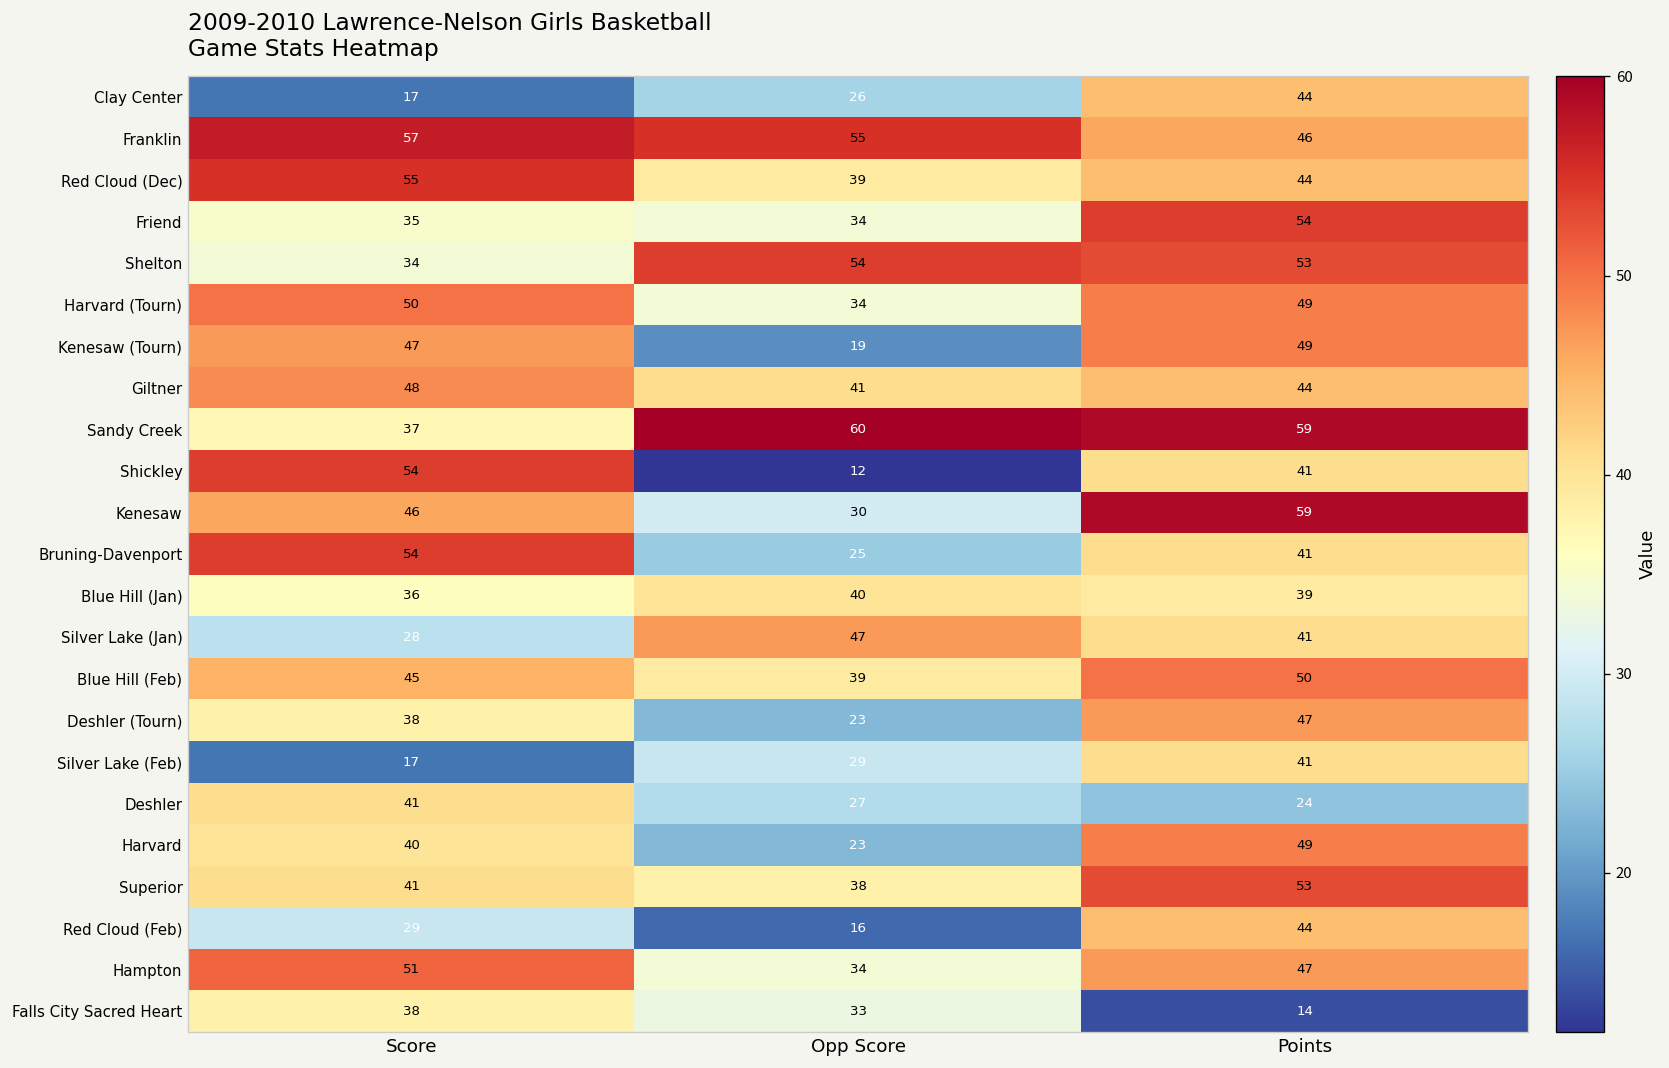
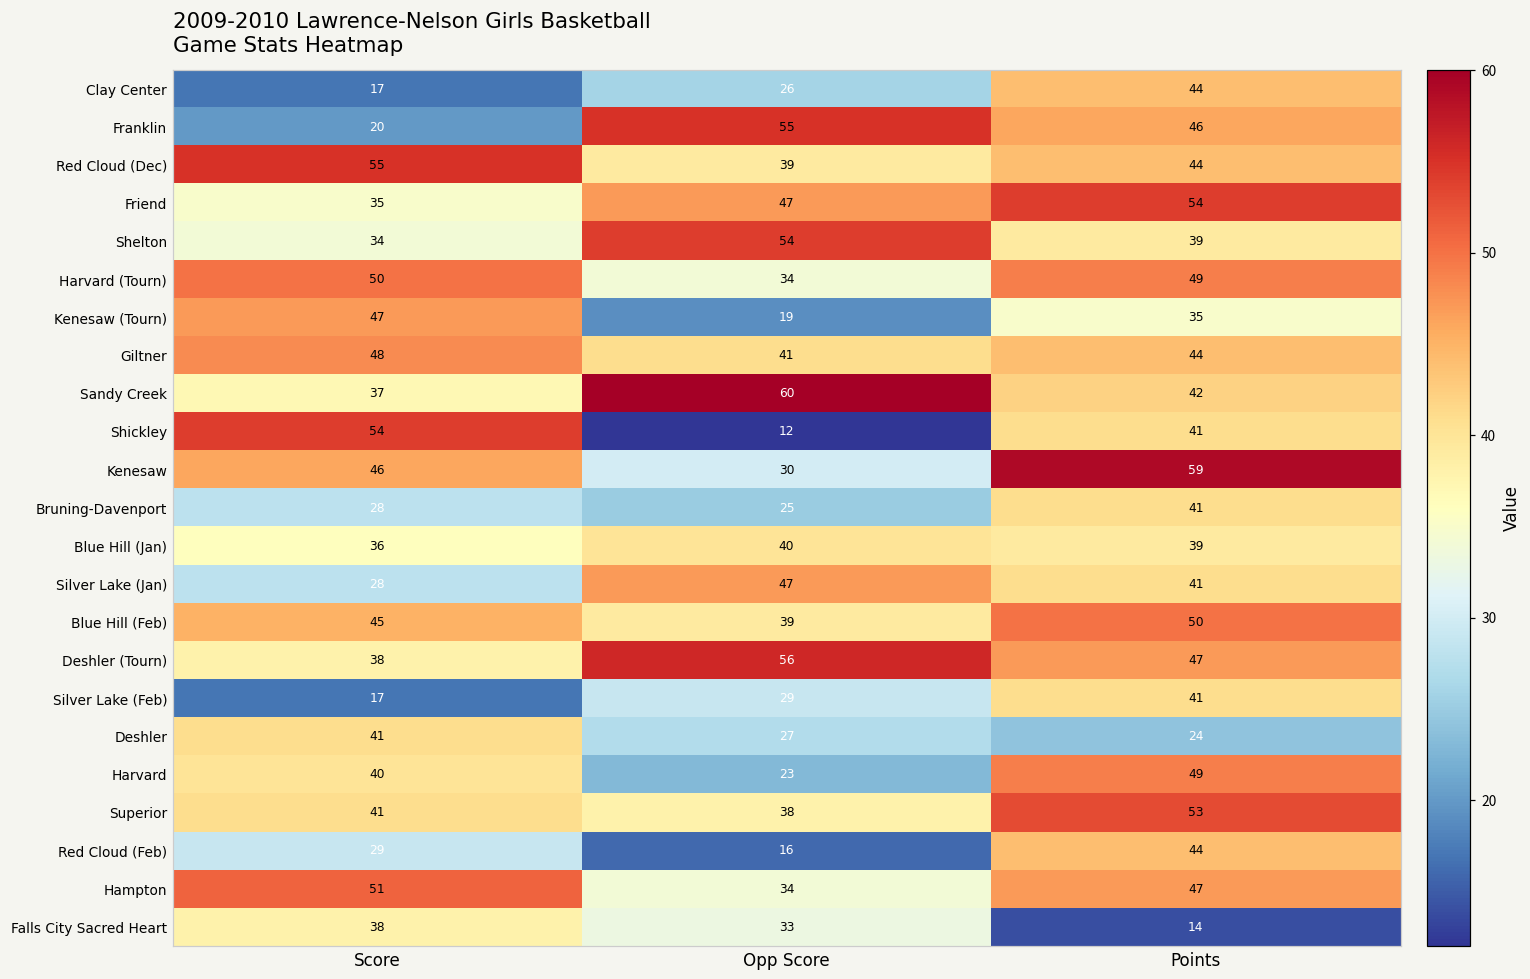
  {
    "Clay Center": {
      "Score": 17,
      "Opp Score": 26,
      "Points": 44
    },
    "Franklin": {
-     "Score": 57,
+     "Score": 20,
      "Opp Score": 55,
      "Points": 46
    },
    "Red Cloud (Dec)": {
      "Score": 55,
      "Opp Score": 39,
      "Points": 44
    },
    "Friend": {
      "Score": 35,
-     "Opp Score": 34,
+     "Opp Score": 47,
      "Points": 54
    },
    "Shelton": {
      "Score": 34,
      "Opp Score": 54,
-     "Points": 53
+     "Points": 39
    },
    "Harvard (Tourn)": {
      "Score": 50,
      "Opp Score": 34,
      "Points": 49
    },
    "Kenesaw (Tourn)": {
      "Score": 47,
      "Opp Score": 19,
-     "Points": 49
+     "Points": 35
    },
    "Giltner": {
      "Score": 48,
      "Opp Score": 41,
      "Points": 44
    },
    "Sandy Creek": {
      "Score": 37,
      "Opp Score": 60,
-     "Points": 59
+     "Points": 42
    },
    "Shickley": {
      "Score": 54,
      "Opp Score": 12,
      "Points": 41
    },
    "Kenesaw": {
      "Score": 46,
      "Opp Score": 30,
      "Points": 59
    },
    "Bruning-Davenport": {
-     "Score": 54,
+     "Score": 28,
      "Opp Score": 25,
      "Points": 41
    },
    "Blue Hill (Jan)": {
      "Score": 36,
      "Opp Score": 40,
      "Points": 39
    },
    "Silver Lake (Jan)": {
      "Score": 28,
      "Opp Score": 47,
      "Points": 41
    },
    "Blue Hill (Feb)": {
      "Score": 45,
      "Opp Score": 39,
      "Points": 50
    },
    "Deshler (Tourn)": {
      "Score": 38,
-     "Opp Score": 23,
+     "Opp Score": 56,
      "Points": 47
    },
    "Silver Lake (Feb)": {
      "Score": 17,
      "Opp Score": 29,
      "Points": 41
    },
    "Deshler": {
      "Score": 41,
      "Opp Score": 27,
      "Points": 24
    },
    "Harvard": {
      "Score": 40,
      "Opp Score": 23,
      "Points": 49
    },
    "Superior": {
      "Score": 41,
      "Opp Score": 38,
      "Points": 53
    },
    "Red Cloud (Feb)": {
      "Score": 29,
      "Opp Score": 16,
      "Points": 44
    },
    "Hampton": {
      "Score": 51,
      "Opp Score": 34,
      "Points": 47
    },
    "Falls City Sacred Heart": {
      "Score": 38,
      "Opp Score": 33,
      "Points": 14
    }
  }
